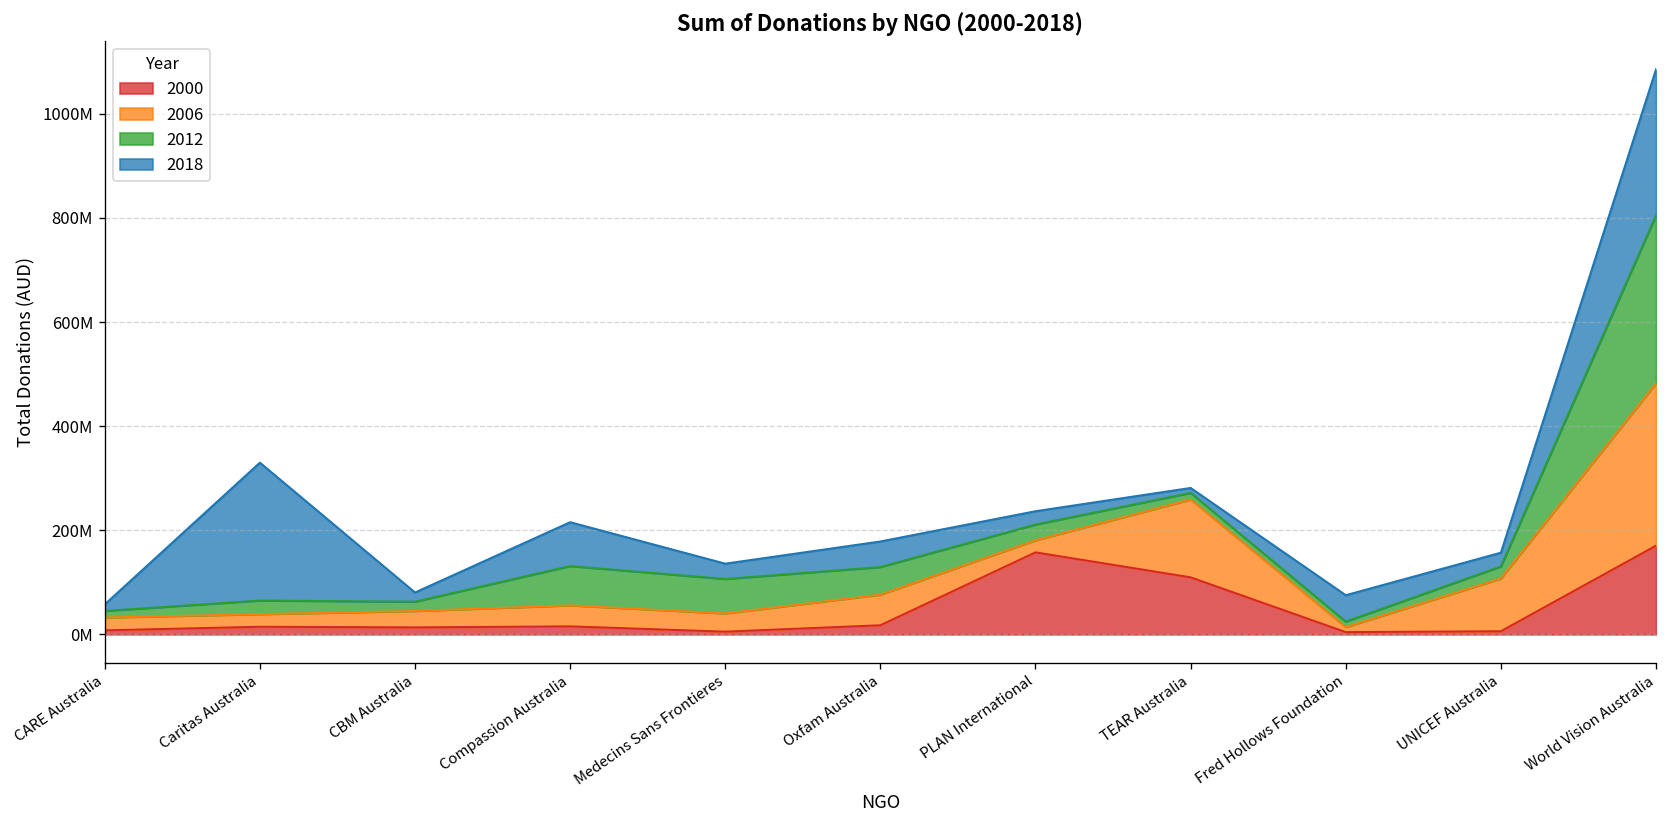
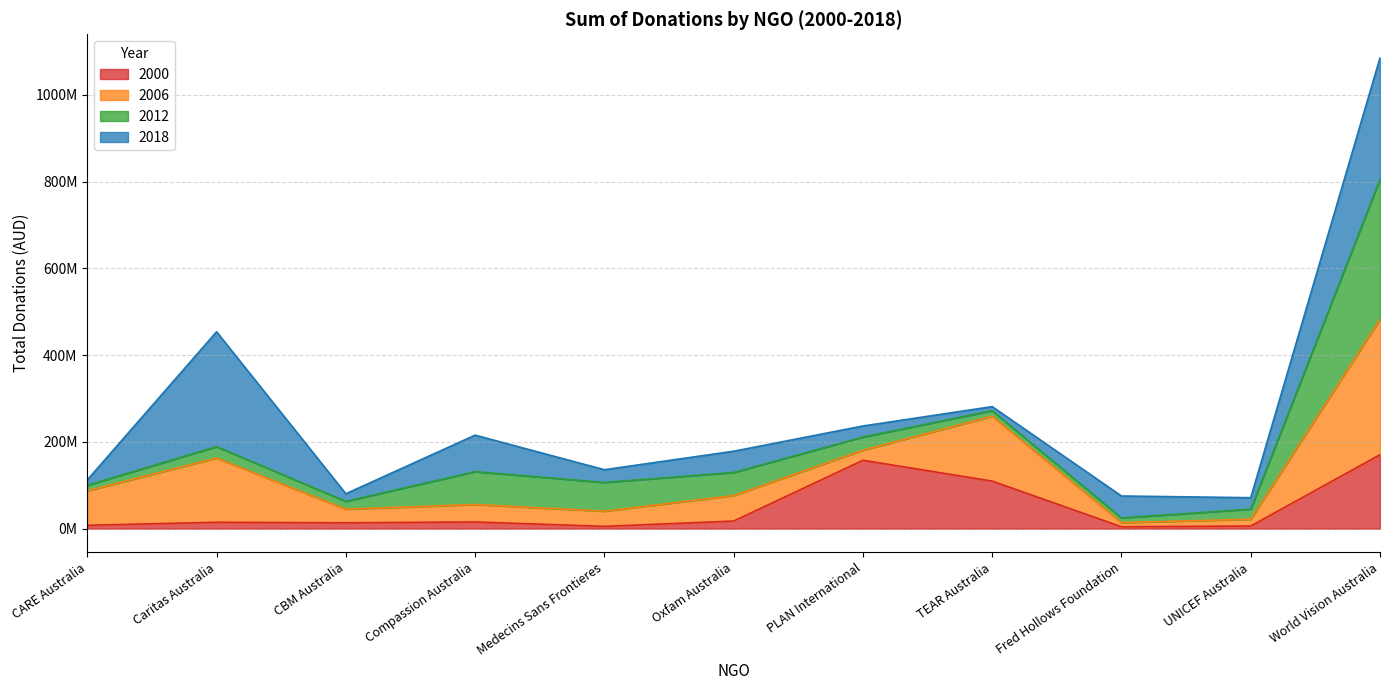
  {
    "2000": {
      "CARE Australia": 10000000,
      "Caritas Australia": 10000000,
      "CBM Australia": 10000000,
      "Compassion Australia": 20000000,
      "Medecins Sans Frontieres": 10000000,
      "Oxfam Australia": 20000000,
      "PLAN International": 160000000,
      "TEAR Australia": 110000000,
      "Fred Hollows Foundation": 0,
      "UNICEF Australia": 10000000,
      "World Vision Australia": 170000000
    },
    "2006": {
-     "CARE Australia": 20000000,
-     "Caritas Australia": 20000000,
+     "CARE Australia": 80000000,
+     "Caritas Australia": 150000000,
      "CBM Australia": 30000000,
      "Compassion Australia": 40000000,
      "Medecins Sans Frontieres": 40000000,
      "Oxfam Australia": 60000000,
      "PLAN International": 20000000,
      "TEAR Australia": 150000000,
      "Fred Hollows Foundation": 10000000,
-     "UNICEF Australia": 100000000,
+     "UNICEF Australia": 20000000,
      "World Vision Australia": 310000000
    },
    "2012": {
      "CARE Australia": 10000000,
      "Caritas Australia": 30000000,
      "CBM Australia": 20000000,
      "Compassion Australia": 80000000,
      "Medecins Sans Frontieres": 70000000,
      "Oxfam Australia": 50000000,
      "PLAN International": 30000000,
      "TEAR Australia": 10000000,
      "Fred Hollows Foundation": 10000000,
      "UNICEF Australia": 20000000,
      "World Vision Australia": 320000000
    },
    "2018": {
      "CARE Australia": 10000000,
      "Caritas Australia": 260000000,
      "CBM Australia": 20000000,
      "Compassion Australia": 80000000,
      "Medecins Sans Frontieres": 30000000,
      "Oxfam Australia": 50000000,
      "PLAN International": 30000000,
      "TEAR Australia": 10000000,
      "Fred Hollows Foundation": 50000000,
      "UNICEF Australia": 30000000,
      "World Vision Australia": 280000000
    }
  }
